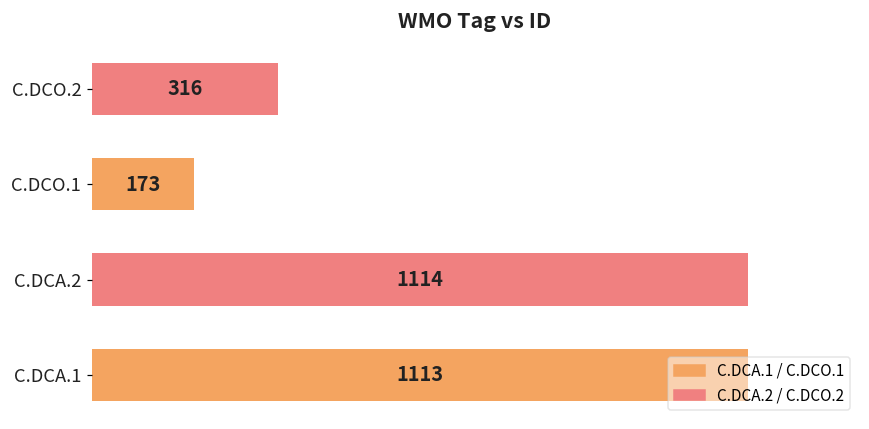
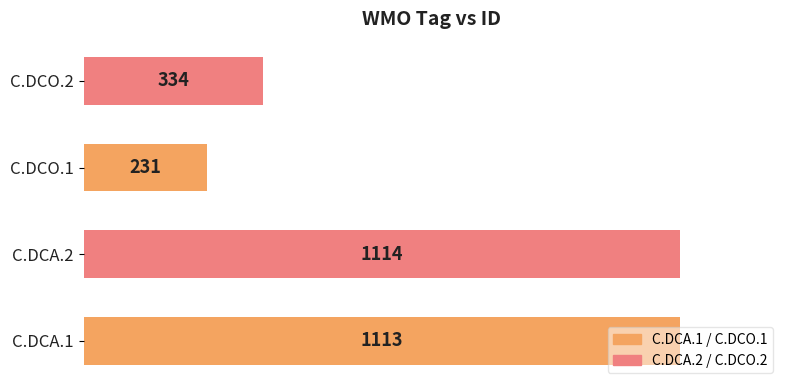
  {
-   "C.DCO.2": 316,
-   "C.DCO.1": 173,
+   "C.DCO.2": 334,
+   "C.DCO.1": 231,
    "C.DCA.2": 1114
  }
